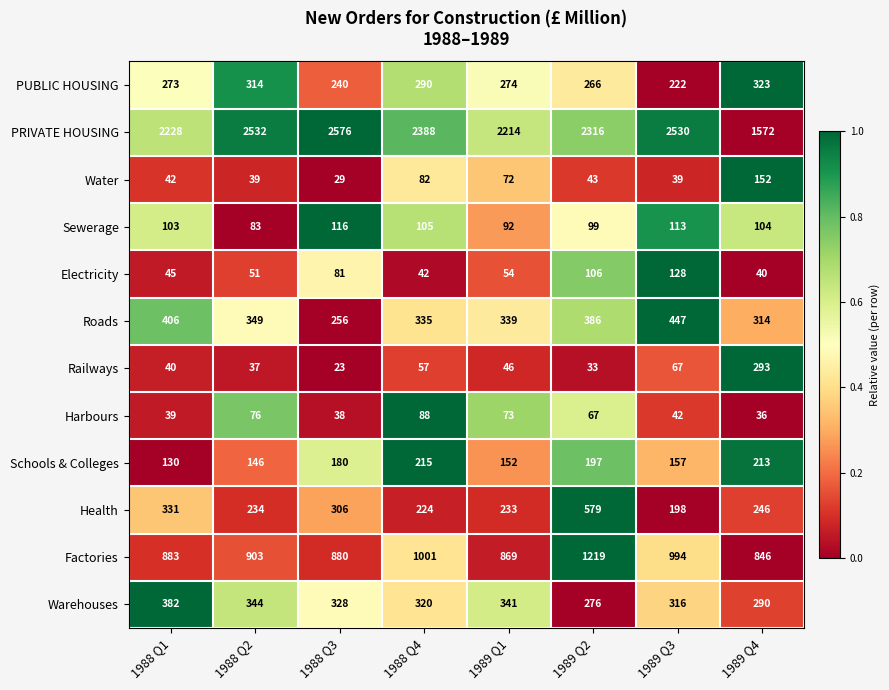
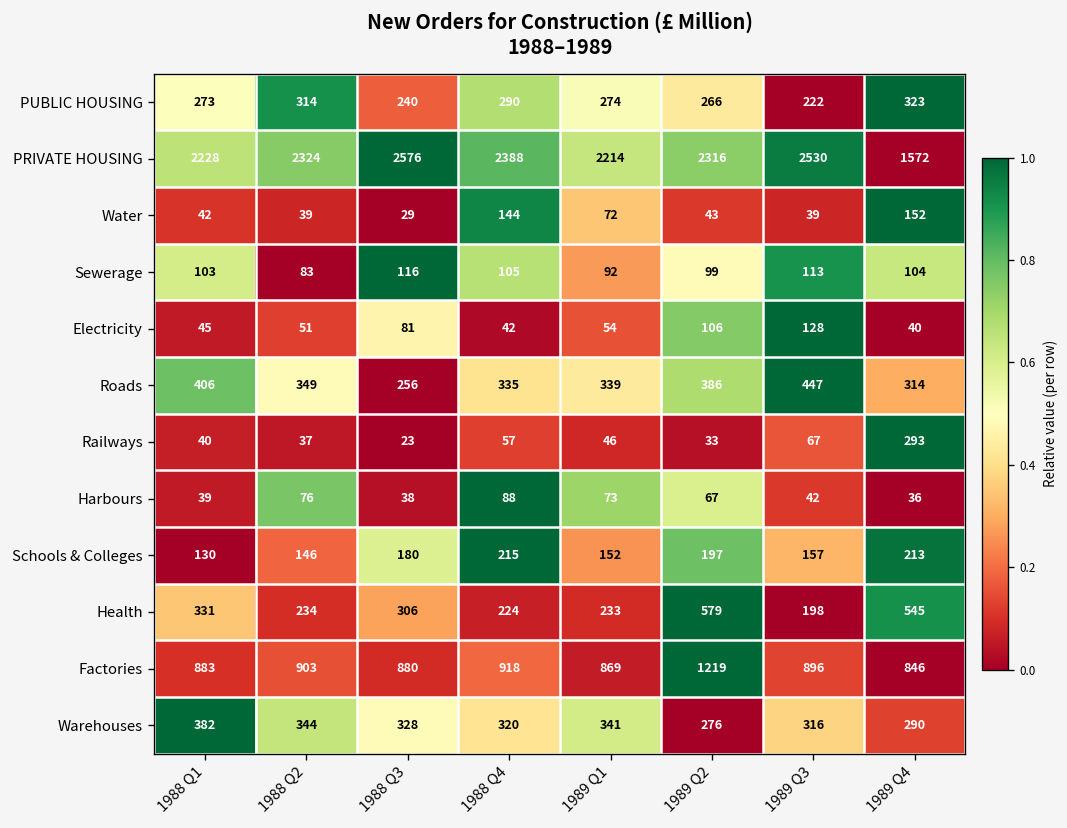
  {
    "PUBLIC HOUSING": {
      "1988 Q1": 273,
      "1988 Q2": 314,
      "1988 Q3": 240,
      "1988 Q4": 290,
      "1989 Q1": 274,
      "1989 Q2": 266,
      "1989 Q3": 222,
      "1989 Q4": 323
    },
    "PRIVATE HOUSING": {
      "1988 Q1": 2228,
-     "1988 Q2": 2532,
+     "1988 Q2": 2324,
      "1988 Q3": 2576,
      "1988 Q4": 2388,
      "1989 Q1": 2214,
      "1989 Q2": 2316,
      "1989 Q3": 2530,
      "1989 Q4": 1572
    },
    "Water": {
      "1988 Q1": 42,
      "1988 Q2": 39,
      "1988 Q3": 29,
-     "1988 Q4": 82,
+     "1988 Q4": 144,
      "1989 Q1": 72,
      "1989 Q2": 43,
      "1989 Q3": 39,
      "1989 Q4": 152
    },
    "Sewerage": {
      "1988 Q1": 103,
      "1988 Q2": 83,
      "1988 Q3": 116,
      "1988 Q4": 105,
      "1989 Q1": 92,
      "1989 Q2": 99,
      "1989 Q3": 113,
      "1989 Q4": 104
    },
    "Electricity": {
      "1988 Q1": 45,
      "1988 Q2": 51,
      "1988 Q3": 81,
      "1988 Q4": 42,
      "1989 Q1": 54,
      "1989 Q2": 106,
      "1989 Q3": 128,
      "1989 Q4": 40
    },
    "Roads": {
      "1988 Q1": 406,
      "1988 Q2": 349,
      "1988 Q3": 256,
      "1988 Q4": 335,
      "1989 Q1": 339,
      "1989 Q2": 386,
      "1989 Q3": 447,
      "1989 Q4": 314
    },
    "Railways": {
      "1988 Q1": 40,
      "1988 Q2": 37,
      "1988 Q3": 23,
      "1988 Q4": 57,
      "1989 Q1": 46,
      "1989 Q2": 33,
      "1989 Q3": 67,
      "1989 Q4": 293
    },
    "Harbours": {
      "1988 Q1": 39,
      "1988 Q2": 76,
      "1988 Q3": 38,
      "1988 Q4": 88,
      "1989 Q1": 73,
      "1989 Q2": 67,
      "1989 Q3": 42,
      "1989 Q4": 36
    },
    "Schools & Colleges": {
      "1988 Q1": 130,
      "1988 Q2": 146,
      "1988 Q3": 180,
      "1988 Q4": 215,
      "1989 Q1": 152,
      "1989 Q2": 197,
      "1989 Q3": 157,
      "1989 Q4": 213
    },
    "Health": {
      "1988 Q1": 331,
      "1988 Q2": 234,
      "1988 Q3": 306,
      "1988 Q4": 224,
      "1989 Q1": 233,
      "1989 Q2": 579,
      "1989 Q3": 198,
-     "1989 Q4": 246
+     "1989 Q4": 545
    },
    "Factories": {
      "1988 Q1": 883,
      "1988 Q2": 903,
      "1988 Q3": 880,
-     "1988 Q4": 1001,
+     "1988 Q4": 918,
      "1989 Q1": 869,
      "1989 Q2": 1219,
-     "1989 Q3": 994,
+     "1989 Q3": 896,
      "1989 Q4": 846
    },
    "Warehouses": {
      "1988 Q1": 382,
      "1988 Q2": 344,
      "1988 Q3": 328,
      "1988 Q4": 320,
      "1989 Q1": 341,
      "1989 Q2": 276,
      "1989 Q3": 316,
      "1989 Q4": 290
    }
  }
